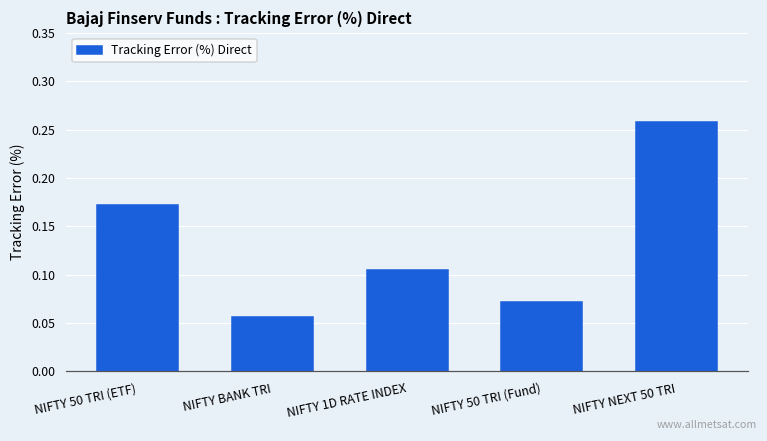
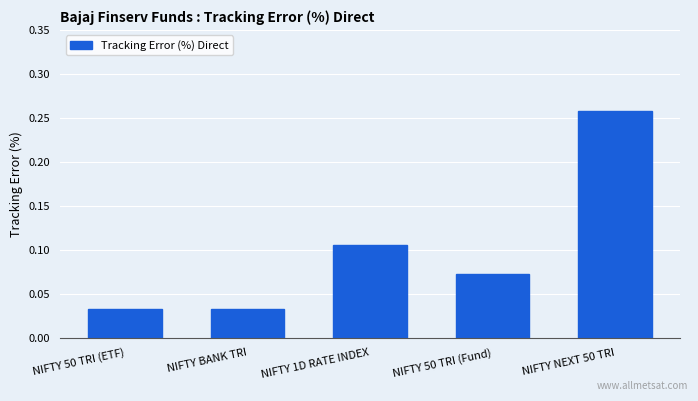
  {
-   "NIFTY 50 TRI (ETF)": 0.17,
-   "NIFTY BANK TRI": 0.06,
+   "NIFTY 50 TRI (ETF)": 0.03,
+   "NIFTY BANK TRI": 0.03,
    "NIFTY 1D RATE INDEX": 0.11,
    "NIFTY 50 TRI (Fund)": 0.07,
    "NIFTY NEXT 50 TRI": 0.26
  }
